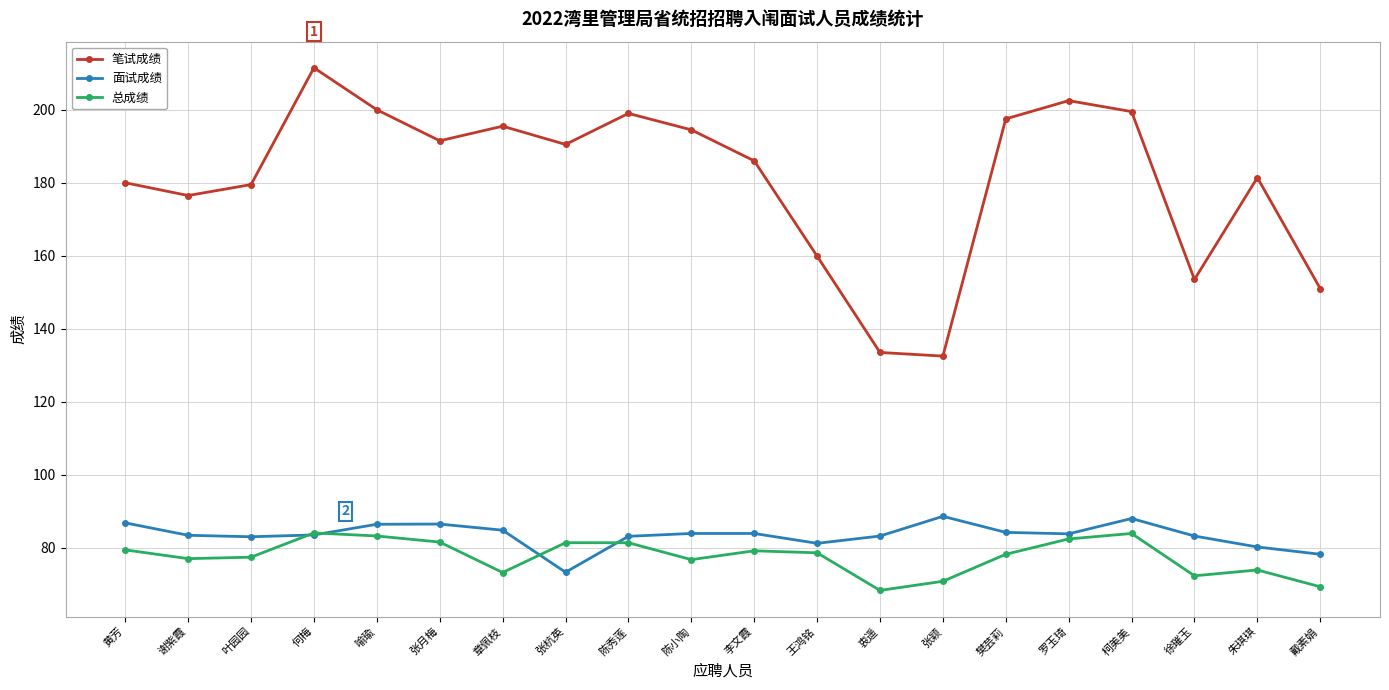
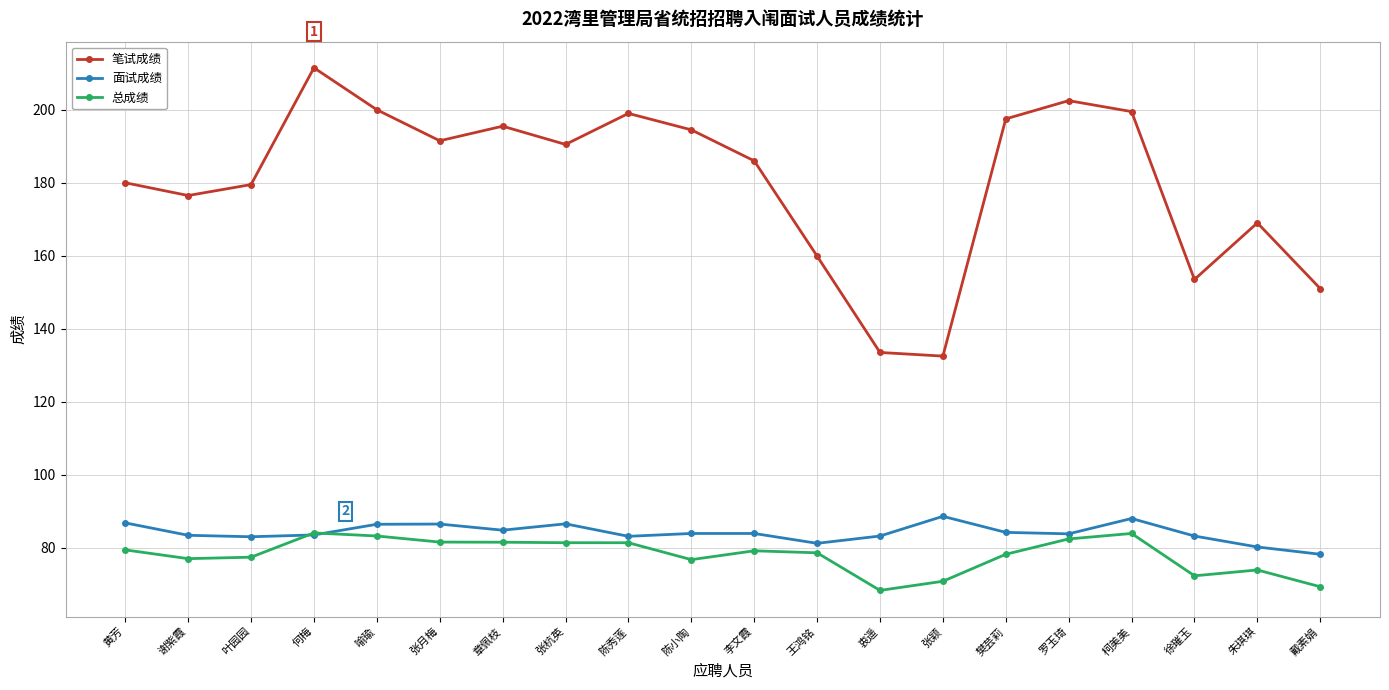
  {
    "笔试成绩": {
      "黄芳": 180,
      "谢紫霞": 177,
      "叶园园": 180,
      "何梅": 212,
      "喻瑜": 200,
      "张月梅": 192,
      "章佩枝": 196,
      "张杭英": 191,
      "陈秀莲": 199,
      "陈小陶": 195,
      "李文霞": 186,
      "王鸿铭": 160,
      "衷遥": 134,
      "张颖": 133,
      "樊芸莉": 198,
      "罗玉琦": 203,
      "柯美美": 200,
      "徐璀玉": 154,
-     "朱琪琪": 181,
+     "朱琪琪": 169,
      "戴素娟": 151
    },
    "面试成绩": {
      "黄芳": 87,
      "谢紫霞": 83,
      "叶园园": 83,
      "喻瑜": 86,
      "张月梅": 86,
      "章佩枝": 85,
-     "张杭英": 73,
+     "张杭英": 87,
      "陈秀莲": 83,
      "陈小陶": 84,
      "李文霞": 84,
      "王鸿铭": 81,
      "衷遥": 83,
      "张颖": 89,
      "樊芸莉": 84,
      "罗玉琦": 84,
      "柯美美": 88,
      "徐璀玉": 83,
      "朱琪琪": 80,
      "戴素娟": 78
    },
    "总成绩": {
      "黄芳": 79,
      "谢紫霞": 77,
      "叶园园": 77,
      "喻瑜": 83,
      "张月梅": 82,
-     "章佩枝": 73,
+     "章佩枝": 82,
      "张杭英": 81,
      "陈秀莲": 81,
      "陈小陶": 77,
      "李文霞": 79,
      "王鸿铭": 79,
      "衷遥": 68,
      "张颖": 71,
      "樊芸莉": 78,
      "罗玉琦": 82,
      "柯美美": 84,
      "徐璀玉": 72,
      "朱琪琪": 74,
      "戴素娟": 69
    }
  }
